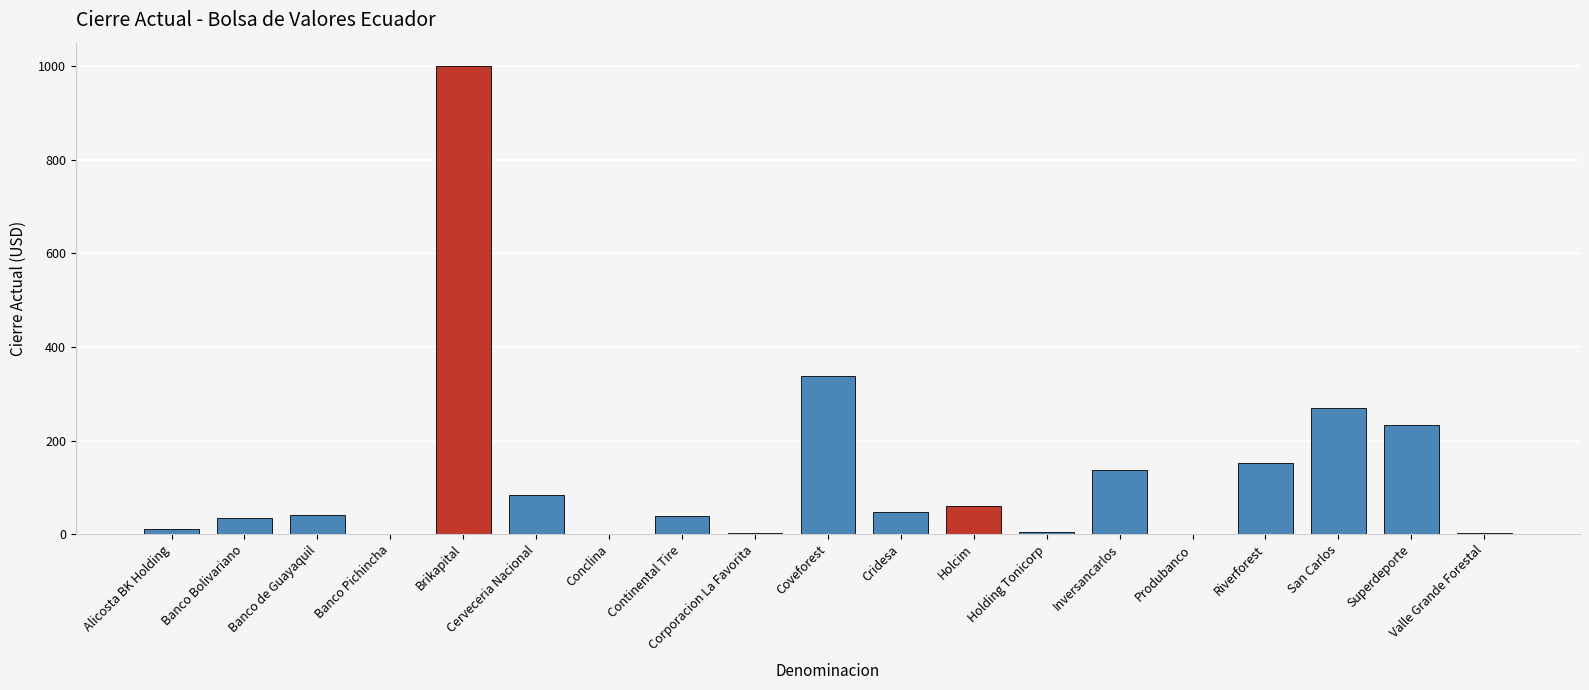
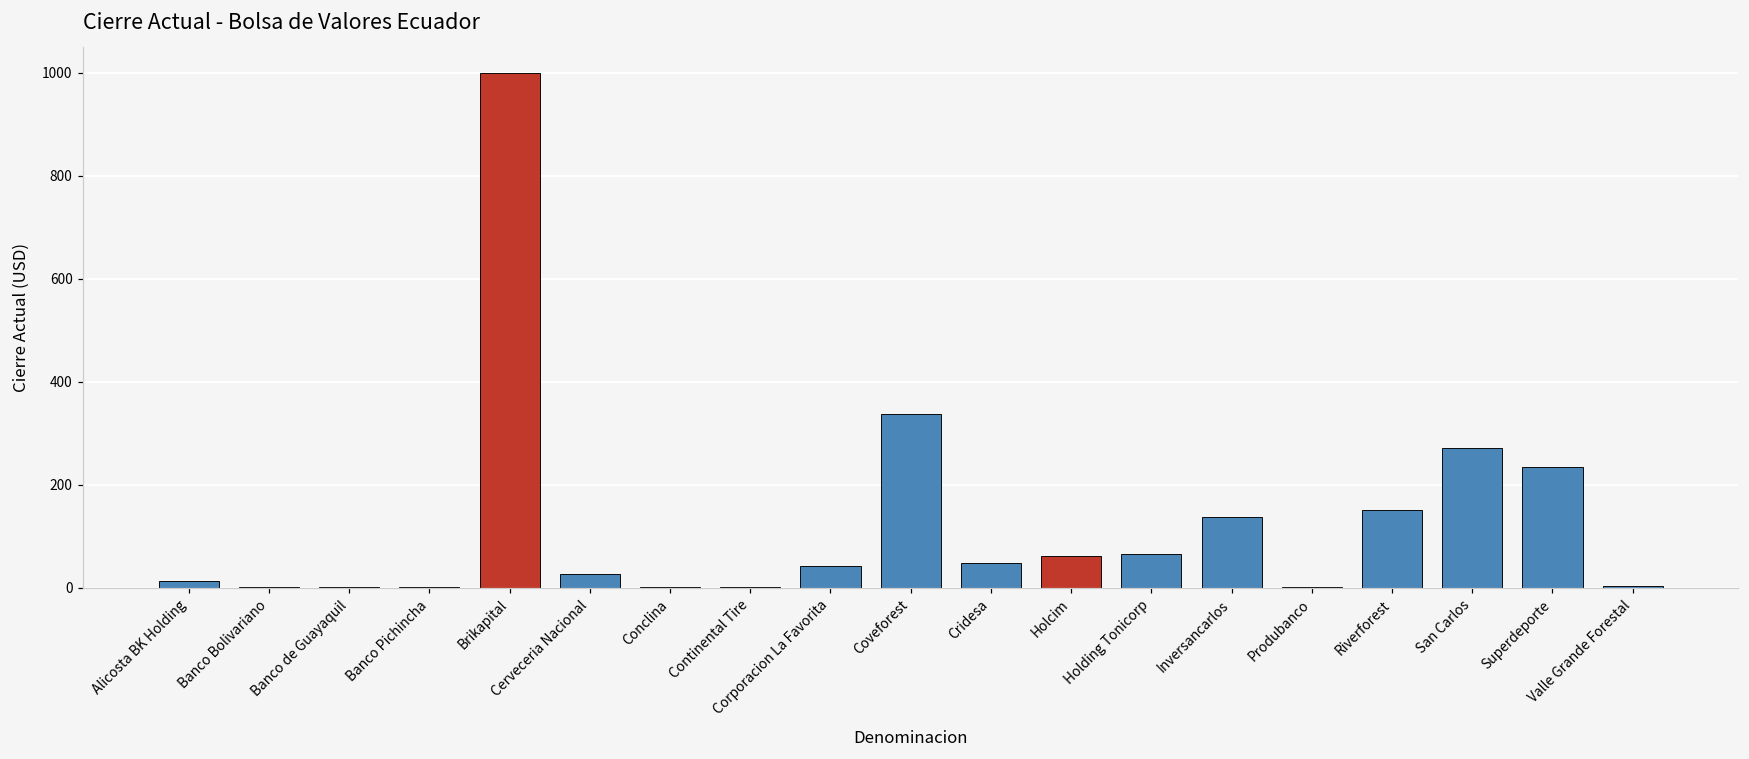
  {
    "Alicosta BK Holding": 10,
-   "Banco Bolivariano": 30,
-   "Banco de Guayaquil": 40,
+   "Banco Bolivariano": 0,
+   "Banco de Guayaquil": 0,
    "Brikapital": 1000,
-   "Cerveceria Nacional": 80,
-   "Continental Tire": 40,
-   "Corporacion La Favorita": 0,
+   "Cerveceria Nacional": 30,
+   "Continental Tire": 0,
+   "Corporacion La Favorita": 40,
    "Coveforest": 340,
    "Cridesa": 50,
    "Holcim": 60,
-   "Holding Tonicorp": 0,
+   "Holding Tonicorp": 60,
    "Inversancarlos": 140,
    "Riverforest": 150,
    "San Carlos": 270,
    "Superdeporte": 230
  }
